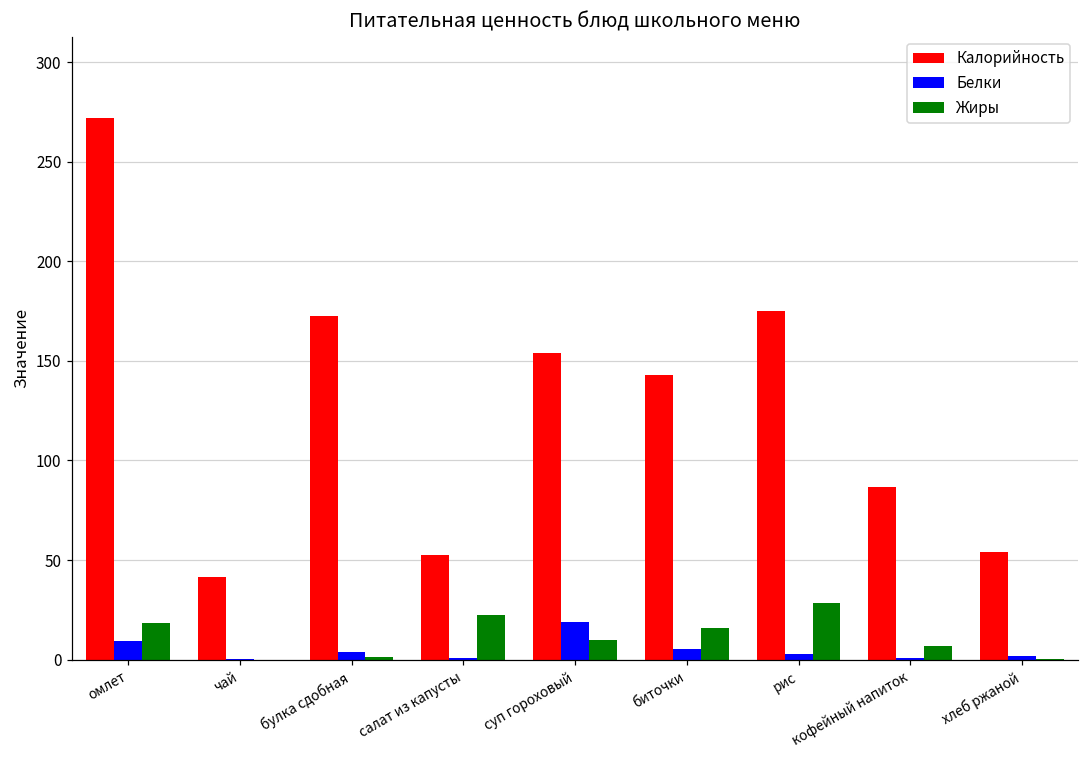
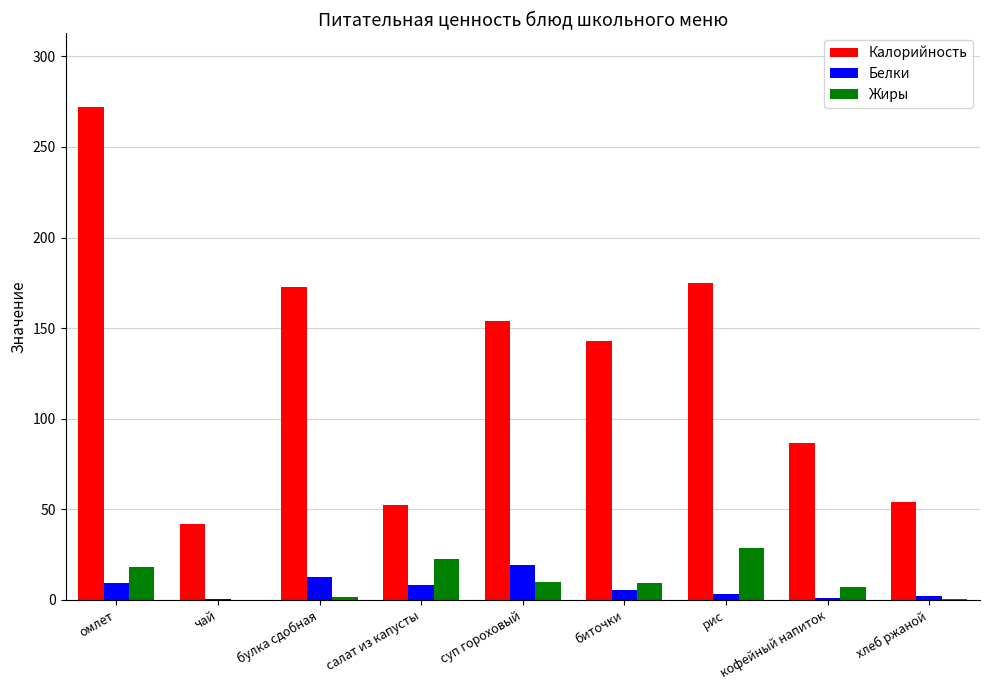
  {
    "Калорийность": {
      "омлет": 272,
      "чай": 42,
      "булка сдобная": 173,
      "салат из капусты": 52,
      "суп гороховый": 154,
      "биточки": 143,
      "рис": 175,
      "кофейный напиток": 87,
      "хлеб ржаной": 54
    },
    "Белки": {
      "омлет": 9,
-     "булка сдобная": 4,
-     "салат из капусты": 1,
+     "булка сдобная": 13,
+     "салат из капусты": 8,
      "суп гороховый": 19,
      "биточки": 5,
      "рис": 3,
      "хлеб ржаной": 2
    },
    "Жиры": {
      "омлет": 18,
      "чай": 0,
      "булка сдобная": 2,
      "салат из капусты": 22,
      "суп гороховый": 10,
-     "биточки": 16,
+     "биточки": 9,
      "рис": 29,
      "кофейный напиток": 7
    }
  }
